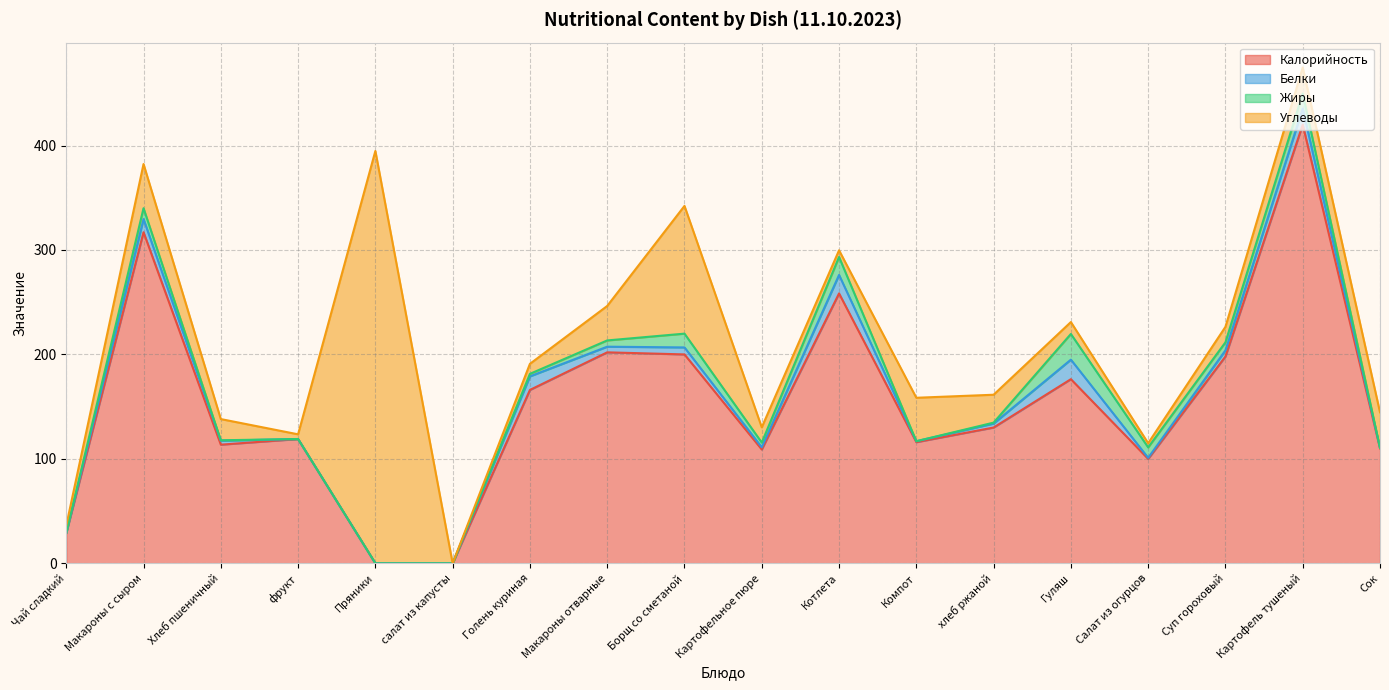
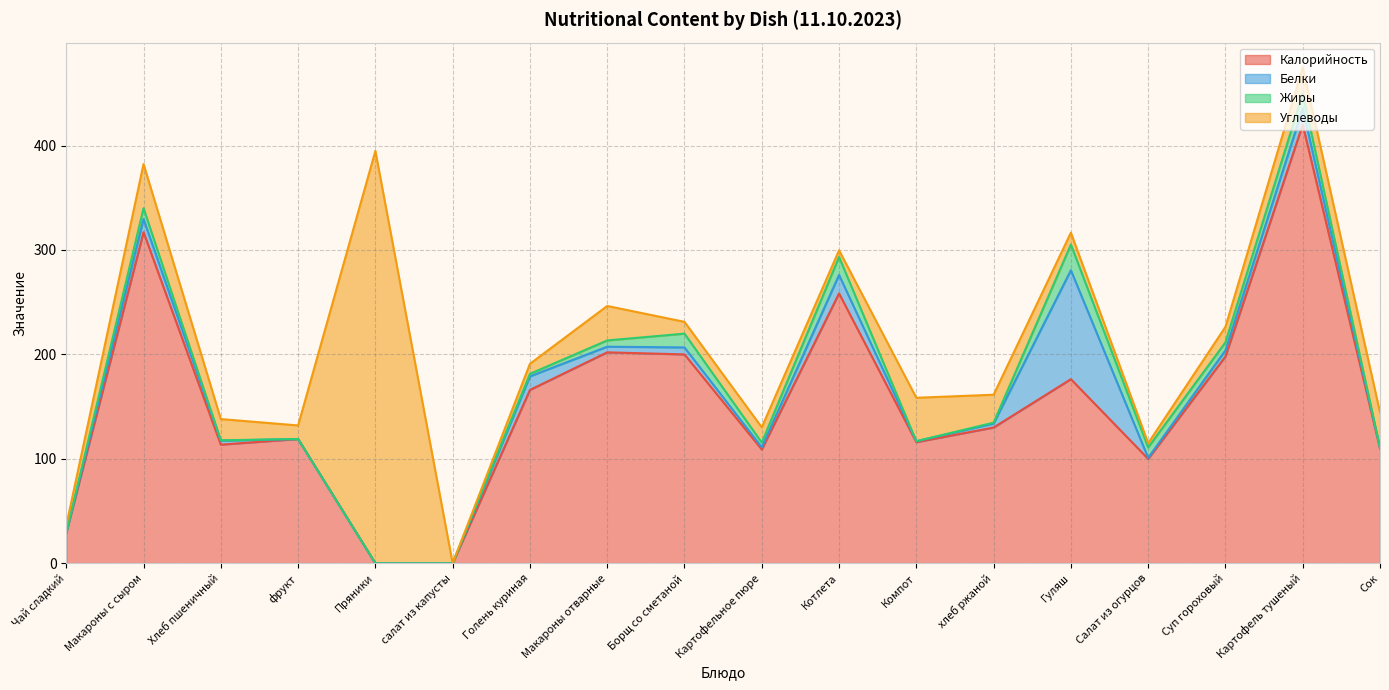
  {
    "Калорийность": {
      "Макароны с сыром": 317,
      "Хлеб пшеничный": 114,
      "Голень куриная": 166,
      "Макароны отварные": 202,
      "Борщ со сметаной": 200,
      "Котлета": 258,
      "хлеб ржаной": 130,
      "Гуляш": 176,
      "Суп гороховый": 198
    },
    "Белки": {
      "Макароны с сыром": 13,
      "Голень куриная": 13,
      "Макароны отварные": 5,
      "Борщ со сметаной": 7,
      "Котлета": 18,
-     "Гуляш": 19,
+     "Гуляш": 104,
      "Суп гороховый": 6
    },
    "Жиры": {
      "Макароны с сыром": 10,
      "Голень куриная": 2,
      "Макароны отварные": 6,
      "Борщ со сметаной": 13,
      "Картофельное пюре": 5,
      "Котлета": 17,
      "Гуляш": 25,
      "Салат из огурцов": 10,
      "Суп гороховый": 8
    },
    "Углеводы": {
      "Чай сладкий": 7,
      "Макароны с сыром": 42,
      "Хлеб пшеничный": 20,
-     "фрукт": 5,
+     "фрукт": 13,
      "Пряники": 395,
      "Голень куриная": 10,
      "Макароны отварные": 33,
-     "Борщ со сметаной": 122,
+     "Борщ со сметаной": 11,
      "Картофельное пюре": 15,
      "Котлета": 6,
      "Компот": 42,
      "хлеб ржаной": 27,
      "Гуляш": 11,
      "Салат из огурцов": 4,
      "Суп гороховый": 15,
      "Сок": 34
    }
  }
